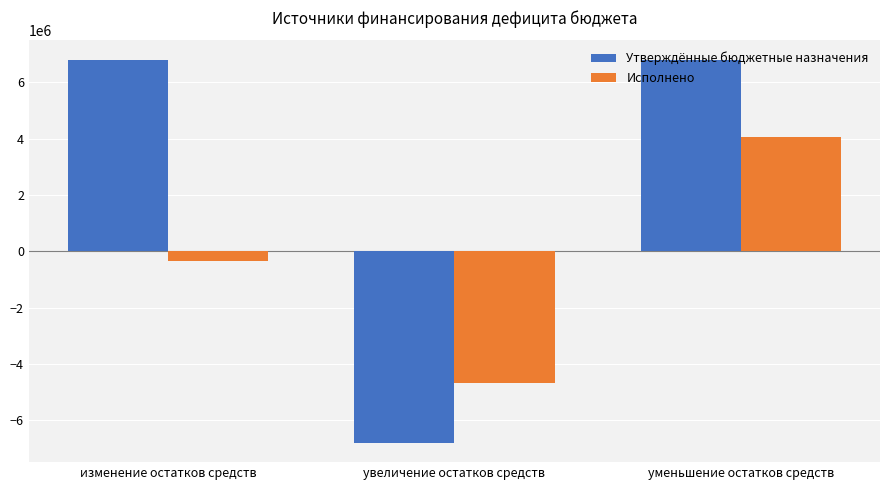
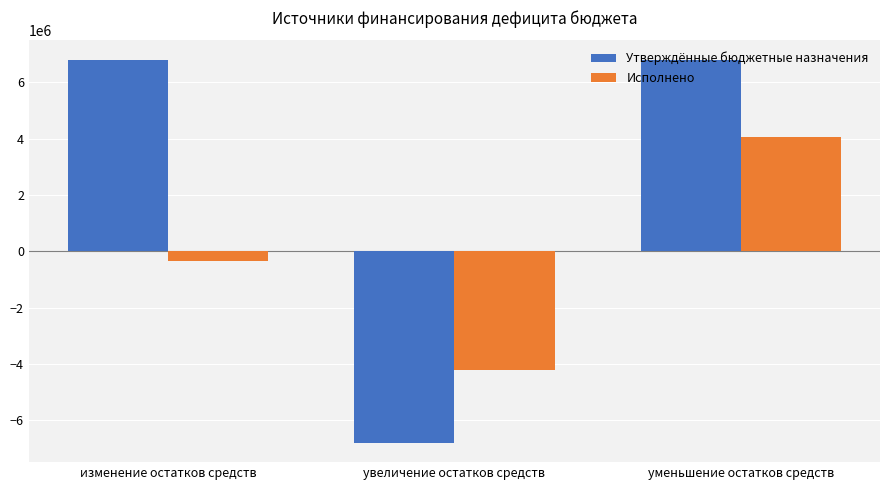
  {
    "Утверждённые бюджетные назначения": {
      "изменение остатков средств": 6800000,
      "увеличение остатков средств": -6800000,
      "уменьшение остатков средств": 6800000
    },
    "Исполнено": {
      "изменение остатков средств": -300000,
-     "увеличение остатков средств": -4700000,
+     "увеличение остатков средств": -4200000,
      "уменьшение остатков средств": 4000000
    }
  }
